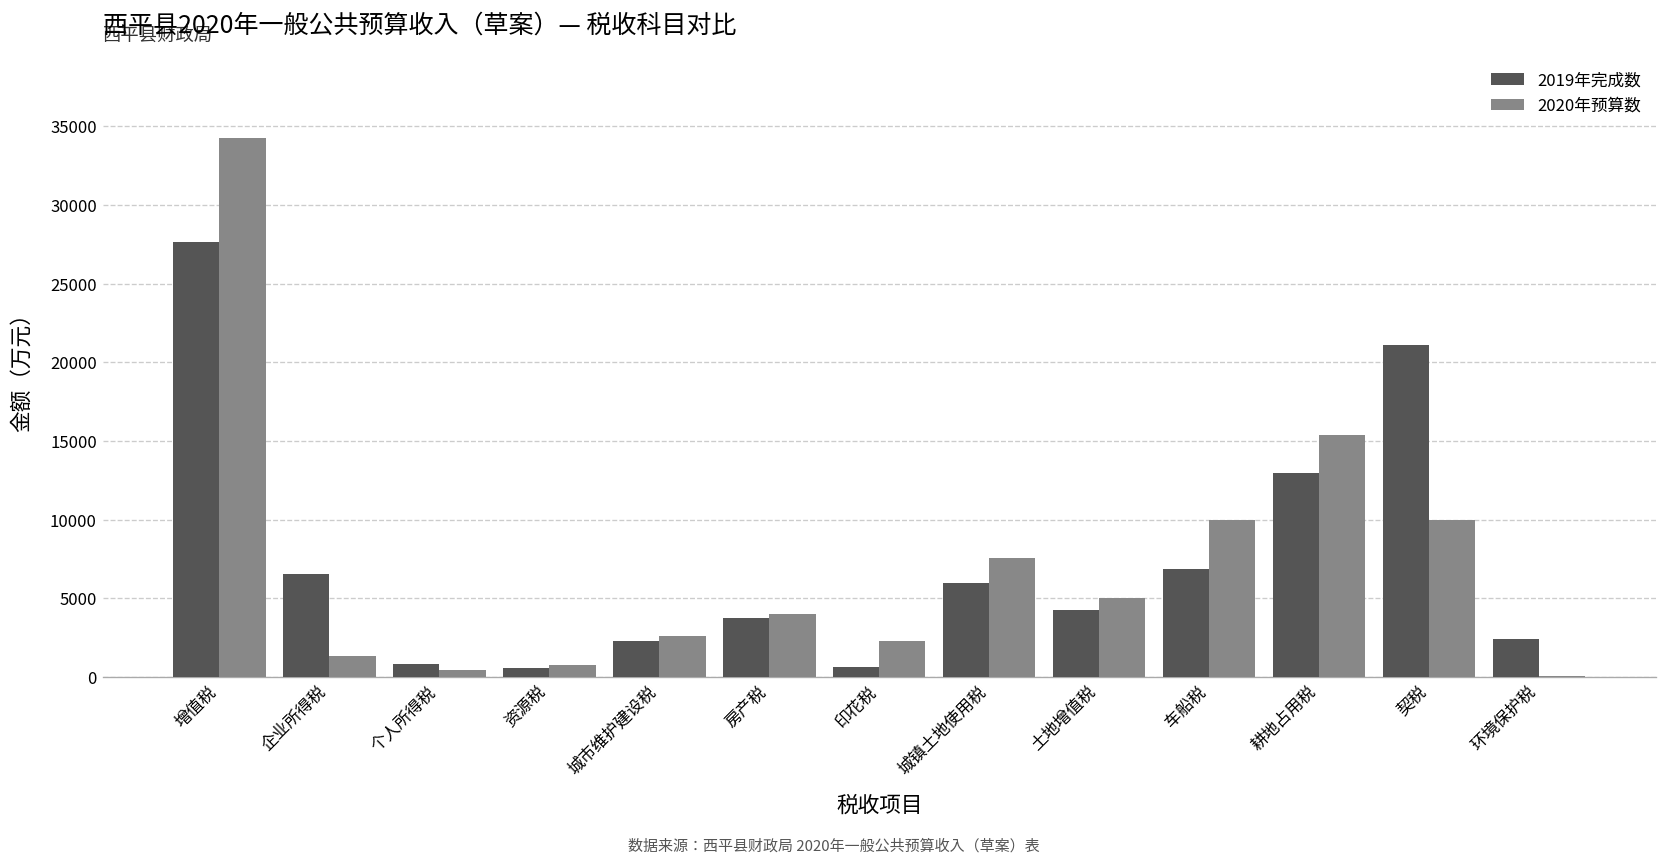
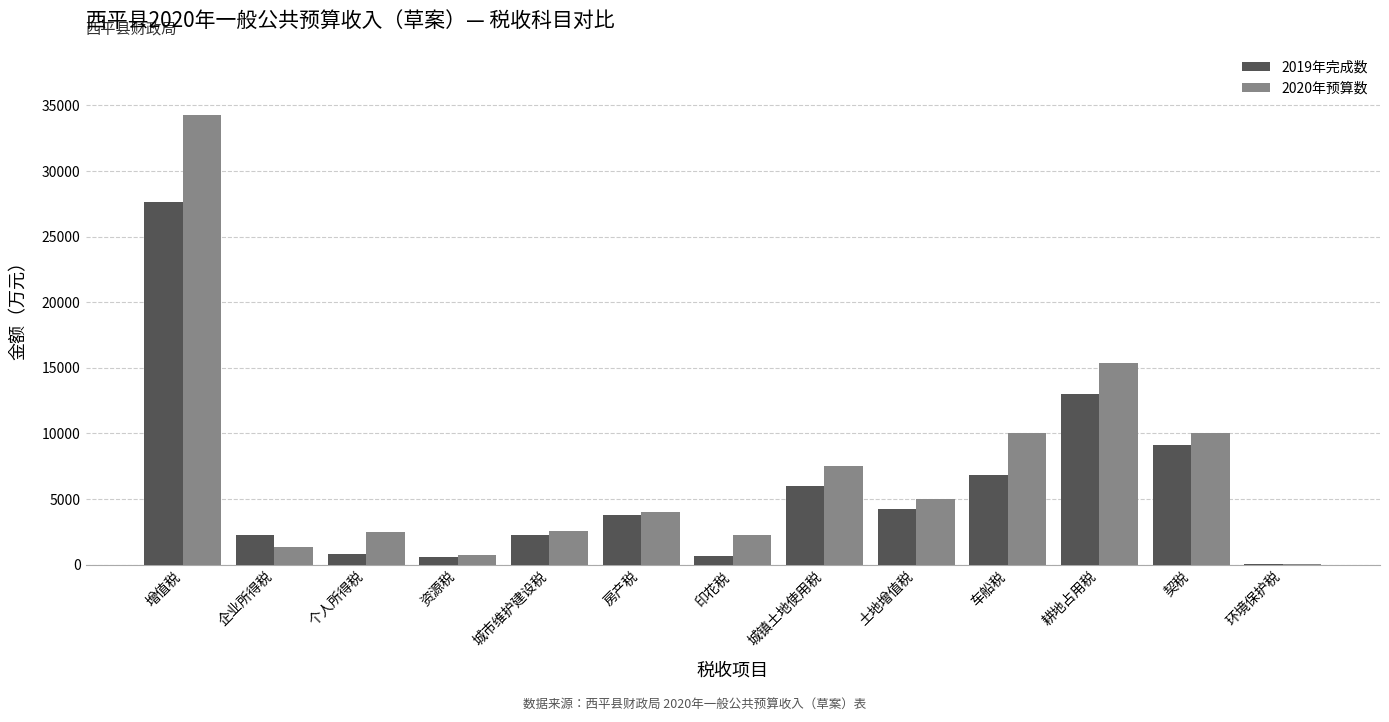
  {
    "2019年完成数": {
      "增值税": 27700,
-     "企业所得税": 6500,
+     "企业所得税": 2300,
      "个人所得税": 800,
      "资源税": 600,
      "城市维护建设税": 2300,
      "房产税": 3800,
      "印花税": 700,
      "城镇土地使用税": 6000,
      "土地增值税": 4200,
      "车船税": 6900,
      "耕地占用税": 13000,
-     "契税": 21100,
-     "环境保护税": 2500
+     "契税": 9100,
+     "环境保护税": 0
    },
    "2020年预算数": {
      "增值税": 34300,
      "企业所得税": 1400,
-     "个人所得税": 500,
+     "个人所得税": 2500,
      "资源税": 800,
      "城市维护建设税": 2600,
      "房产税": 4000,
      "印花税": 2300,
      "城镇土地使用税": 7500,
      "土地增值税": 5000,
      "车船税": 10000,
      "耕地占用税": 15400,
      "契税": 10000
    }
  }
